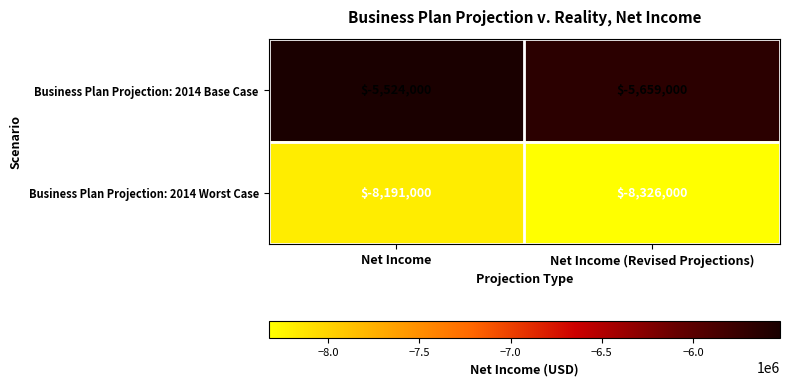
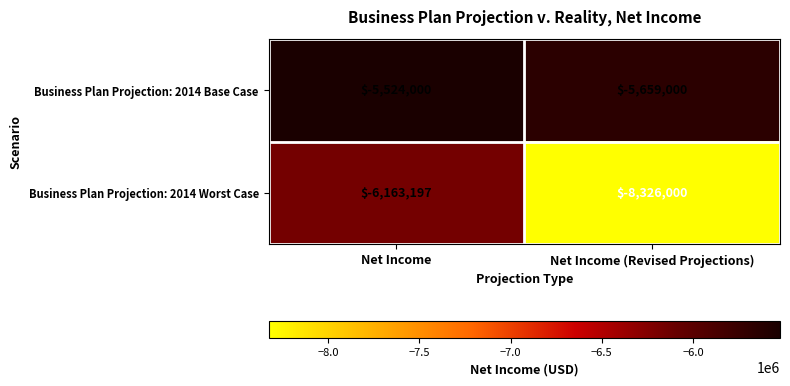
  {
    "Business Plan Projection: 2014 Worst Case": {
-     "Net Income": "$-8,191,000",
+     "Net Income": "$-6,163,197",
      "Net Income (Revised Projections)": "$-8,326,000"
    }
  }
